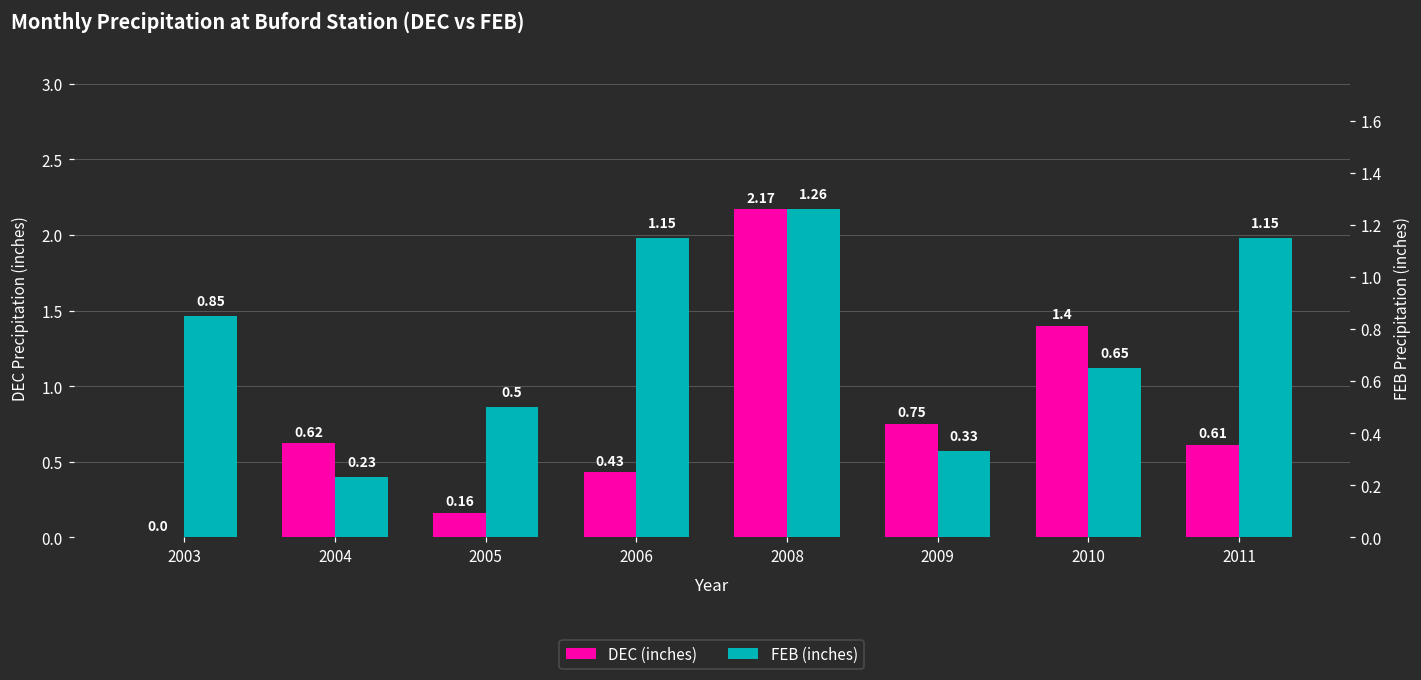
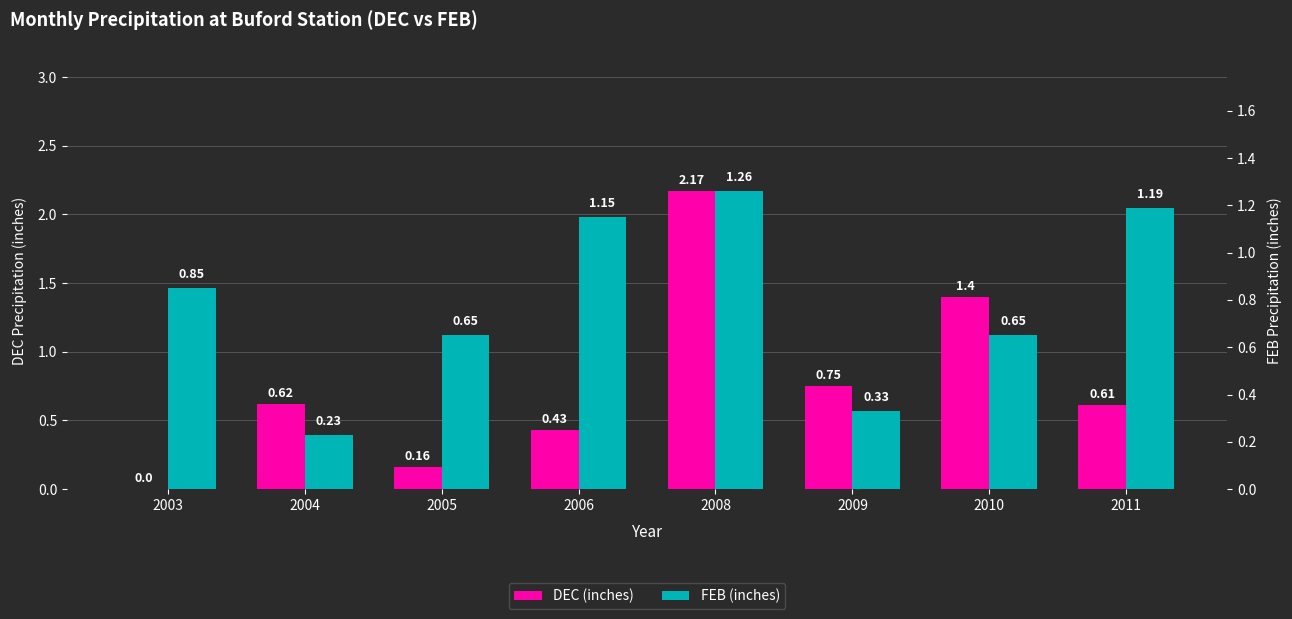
  {
    "DEC (inches)": {
      "2003": 0.0,
      "2004": 0.62,
      "2005": 0.16,
      "2006": 0.43,
      "2008": 2.17,
      "2009": 0.75,
      "2010": 1.4,
      "2011": 0.61
    },
    "FEB (inches)": {
      "2003": 0.85,
      "2004": 0.23,
-     "2005": 0.5,
+     "2005": 0.65,
      "2006": 1.15,
      "2008": 1.26,
      "2009": 0.33,
      "2010": 0.65,
-     "2011": 1.15
+     "2011": 1.19
    }
  }
